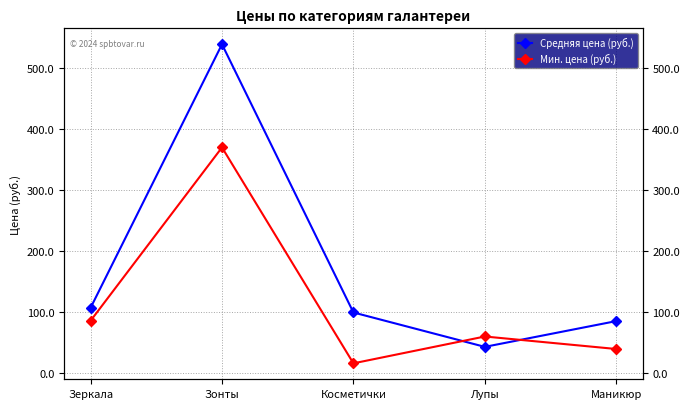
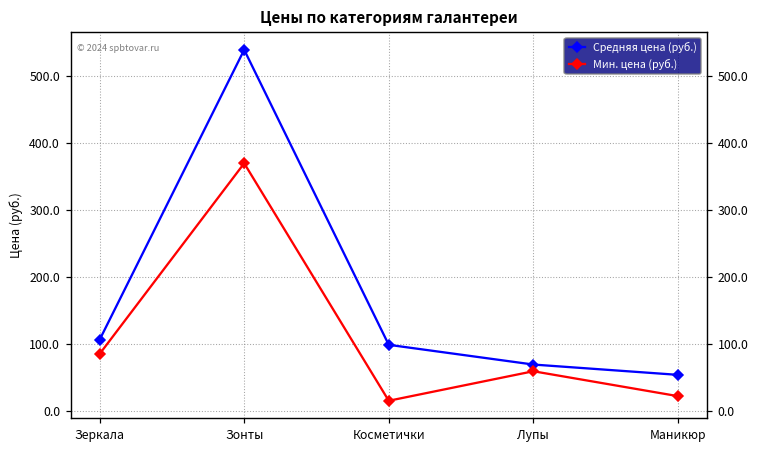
  {
    "Средняя цена (руб.)": {
      "Зеркала": 110,
      "Зонты": 540,
      "Косметички": 100,
-     "Лупы": 40,
-     "Маникюр": 90
+     "Лупы": 70,
+     "Маникюр": 50
    },
    "Мин. цена (руб.)": {
      "Зеркала": 90,
      "Зонты": 370,
      "Косметички": 20,
      "Лупы": 60,
-     "Маникюр": 40
+     "Маникюр": 20
    }
  }
